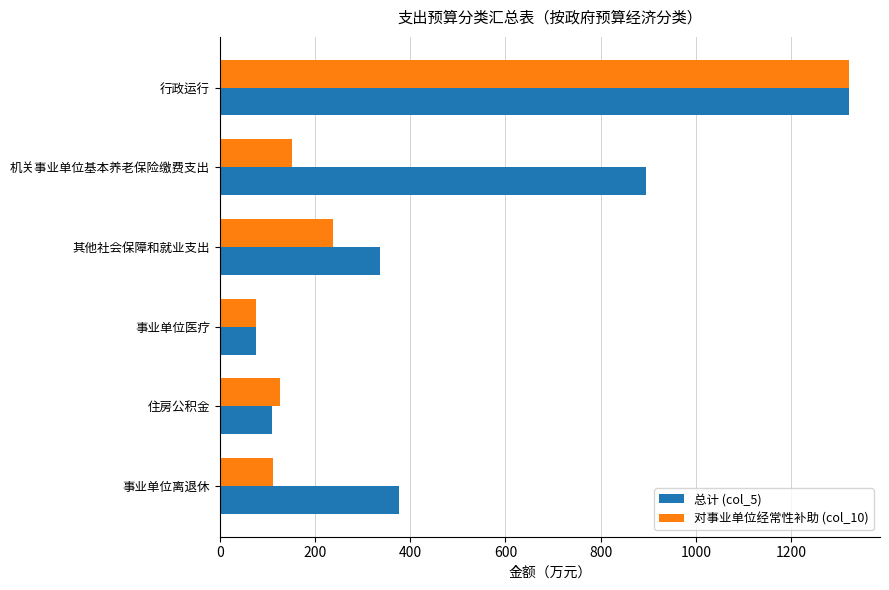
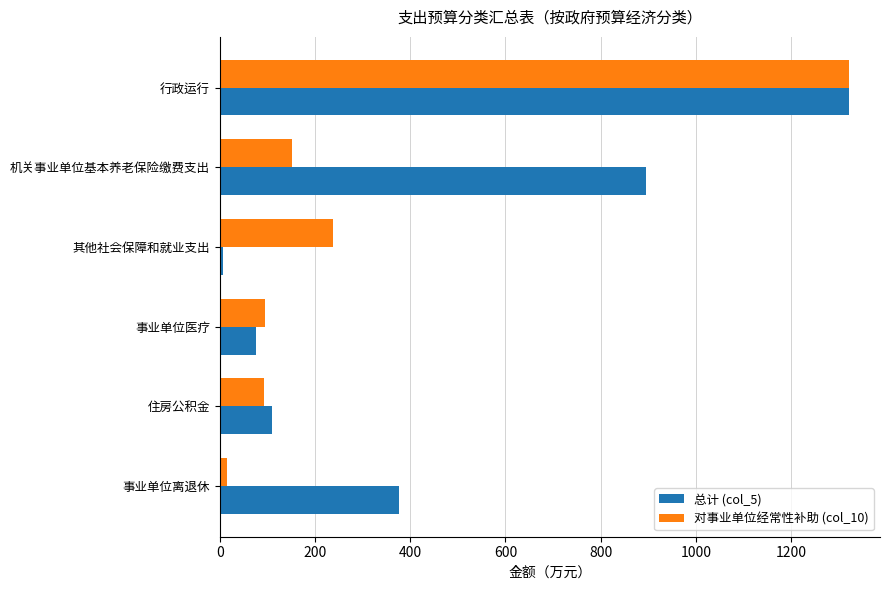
  {
    "总计 (col_5)": {
      "行政运行": 1320,
      "机关事业单位基本养老保险缴费支出": 900,
-     "其他社会保障和就业支出": 340,
+     "其他社会保障和就业支出": 10,
      "事业单位医疗": 80,
      "住房公积金": 110,
      "事业单位离退休": 380
    },
    "对事业单位经常性补助 (col_10)": {
      "行政运行": 1320,
      "机关事业单位基本养老保险缴费支出": 150,
      "其他社会保障和就业支出": 240,
-     "事业单位医疗": 80,
-     "住房公积金": 130,
-     "事业单位离退休": 110
+     "事业单位医疗": 90,
+     "住房公积金": 90,
+     "事业单位离退休": 10
    }
  }
